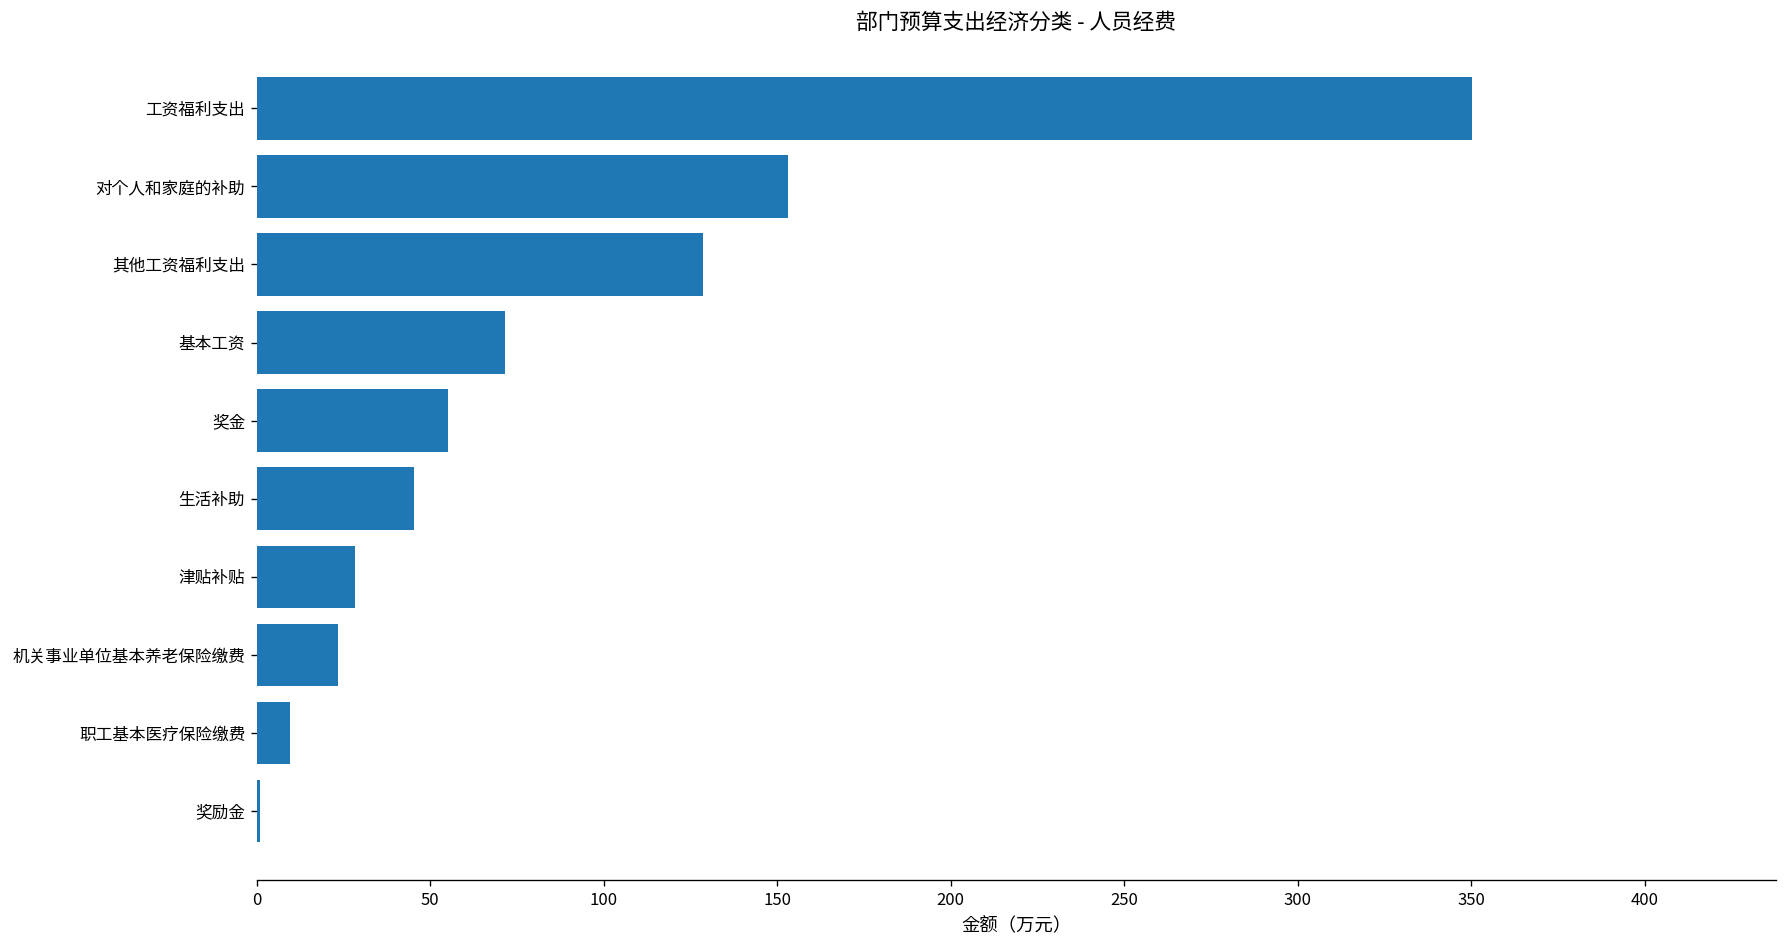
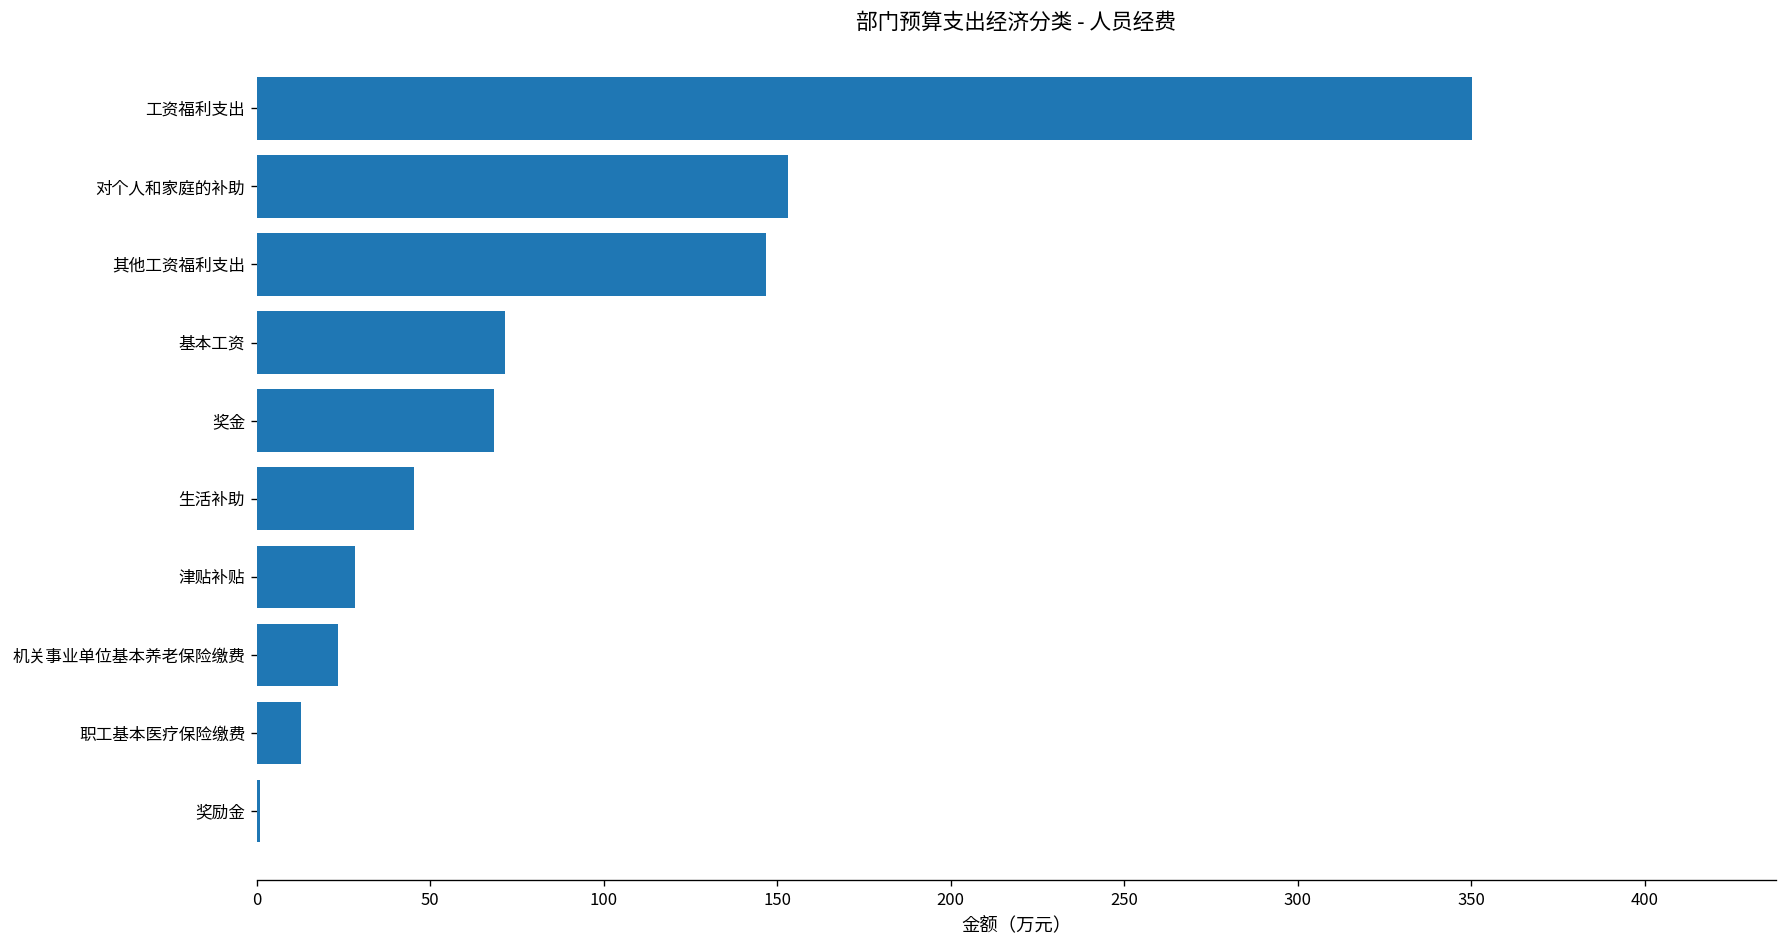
  {
    "工资福利支出": 350,
    "对个人和家庭的补助": 153,
-   "其他工资福利支出": 128,
+   "其他工资福利支出": 147,
    "基本工资": 72,
-   "奖金": 55,
+   "奖金": 68,
    "生活补助": 45,
    "津贴补贴": 28,
    "机关事业单位基本养老保险缴费": 23,
-   "职工基本医疗保险缴费": 9
+   "职工基本医疗保险缴费": 13
  }
